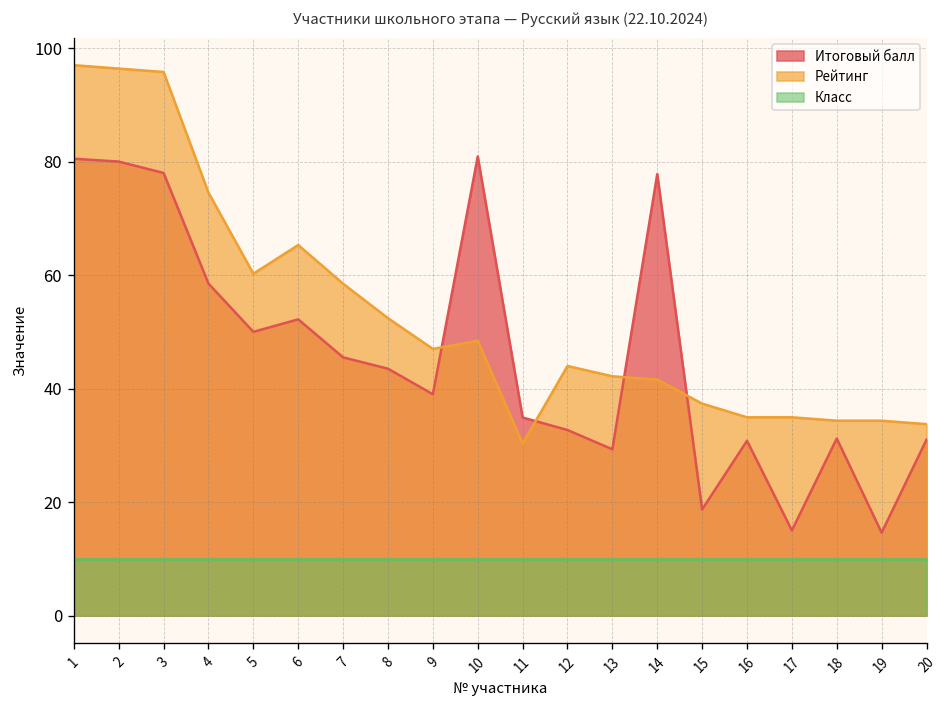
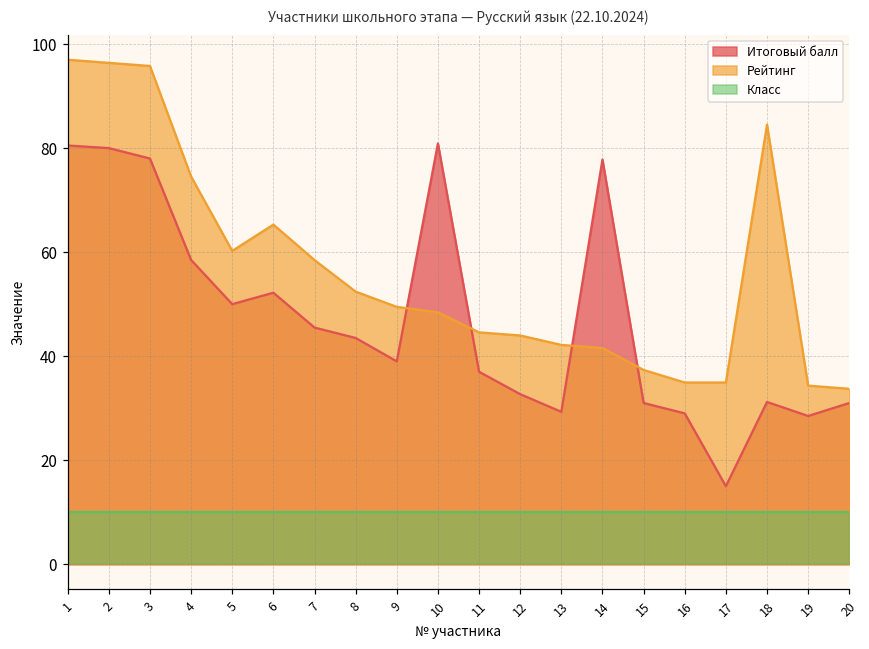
  {
    "Итоговый балл": {
      "1": 81,
      "2": 80,
      "3": 78,
      "4": 59,
      "5": 50,
      "6": 52,
      "7": 46,
      "8": 44,
      "9": 39,
      "10": 81,
-     "11": 35,
+     "11": 37,
      "12": 33,
      "13": 29,
      "14": 78,
-     "15": 19,
-     "16": 31,
+     "15": 31,
+     "16": 29,
      "17": 15,
      "18": 31,
-     "19": 15,
+     "19": 29,
      "20": 31
    },
    "Рейтинг": {
      "1": 97,
      "2": 96,
      "3": 96,
      "4": 75,
      "5": 60,
      "6": 65,
      "7": 58,
      "8": 52,
-     "9": 47,
+     "9": 49,
      "10": 48,
-     "11": 30,
+     "11": 45,
      "12": 44,
      "13": 42,
      "14": 42,
      "15": 37,
      "16": 35,
      "17": 35,
-     "18": 34,
+     "18": 85,
      "19": 34,
      "20": 34
    },
    "Класс": {
      "1": 10,
      "2": 10,
      "3": 10,
      "4": 10,
      "5": 10,
      "6": 10,
      "7": 10,
      "8": 10,
      "9": 10,
      "10": 10,
      "11": 10,
      "12": 10,
      "13": 10,
      "14": 10,
      "15": 10,
      "16": 10,
      "17": 10,
      "18": 10,
      "19": 10,
      "20": 10
    }
  }
